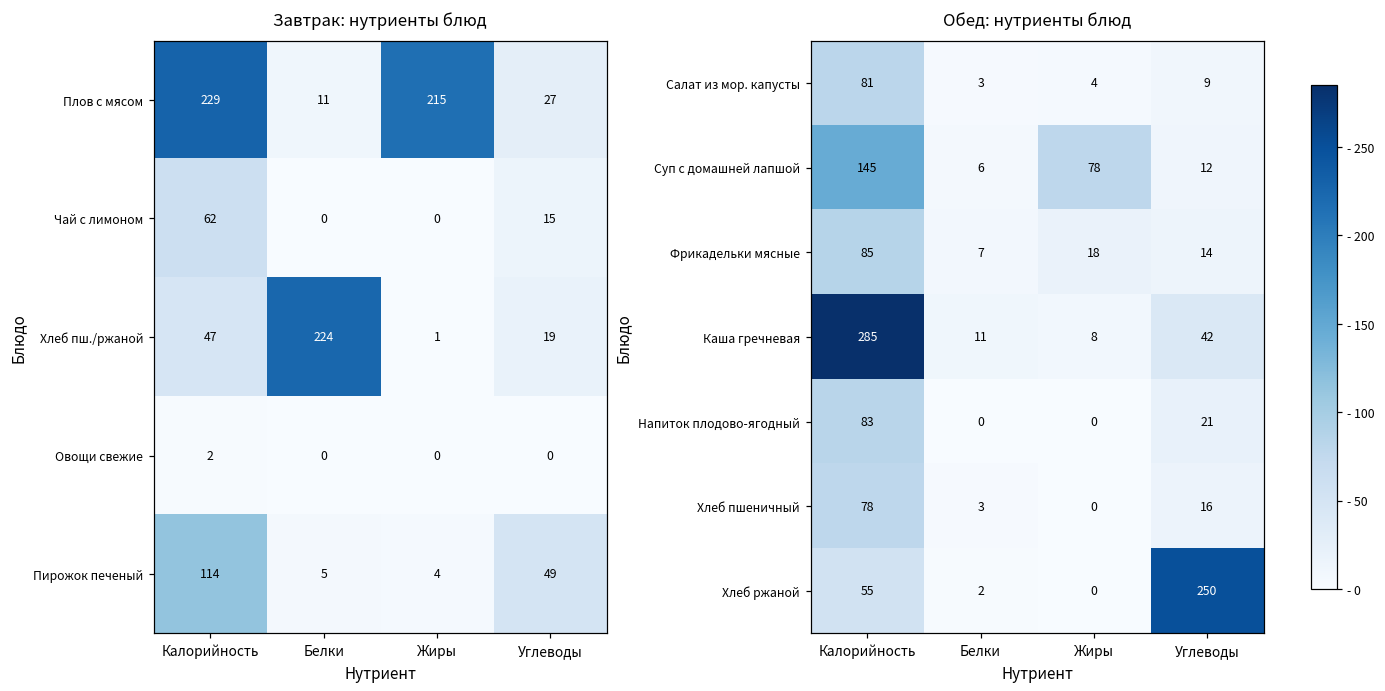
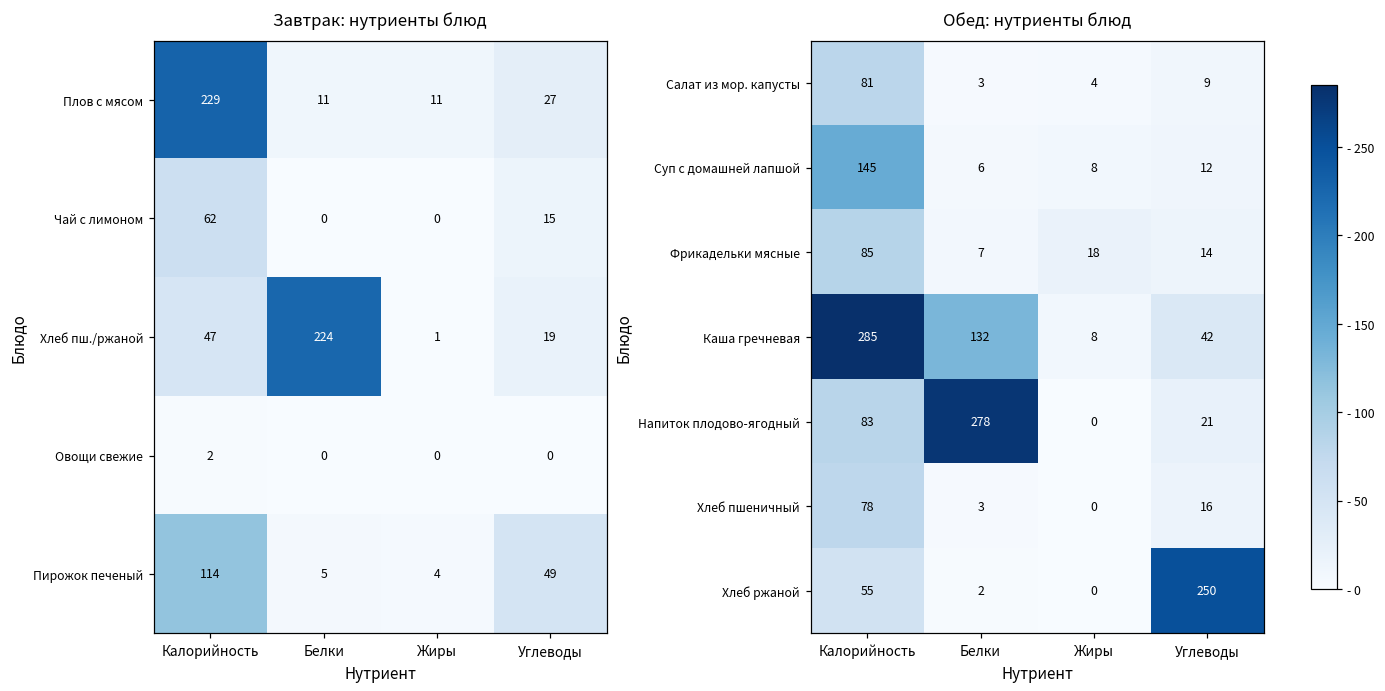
  {
    "Завтрак: нутриенты блюд": {
      "Плов с мясом": {
        "Калорийность": 229,
        "Белки": 11,
-       "Жиры": 215,
+       "Жиры": 11,
        "Углеводы": 27
      },
      "Чай с лимоном": {
        "Калорийность": 62,
        "Белки": 0,
        "Жиры": 0,
        "Углеводы": 15
      },
      "Хлеб пш./ржаной": {
        "Калорийность": 47,
        "Белки": 224,
        "Жиры": 1,
        "Углеводы": 19
      },
      "Овощи свежие": {
        "Калорийность": 2,
        "Белки": 0,
        "Жиры": 0,
        "Углеводы": 0
      },
      "Пирожок печеный": {
        "Калорийность": 114,
        "Белки": 5,
        "Жиры": 4,
        "Углеводы": 49
      }
    },
    "Обед: нутриенты блюд": {
      "Салат из мор. капусты": {
        "Калорийность": 81,
        "Белки": 3,
        "Жиры": 4,
        "Углеводы": 9
      },
      "Суп с домашней лапшой": {
        "Калорийность": 145,
        "Белки": 6,
-       "Жиры": 78,
+       "Жиры": 8,
        "Углеводы": 12
      },
      "Фрикадельки мясные": {
        "Калорийность": 85,
        "Белки": 7,
        "Жиры": 18,
        "Углеводы": 14
      },
      "Каша гречневая": {
        "Калорийность": 285,
-       "Белки": 11,
+       "Белки": 132,
        "Жиры": 8,
        "Углеводы": 42
      },
      "Напиток плодово-ягодный": {
        "Калорийность": 83,
-       "Белки": 0,
+       "Белки": 278,
        "Жиры": 0,
        "Углеводы": 21
      },
      "Хлеб пшеничный": {
        "Калорийность": 78,
        "Белки": 3,
        "Жиры": 0,
        "Углеводы": 16
      },
      "Хлеб ржаной": {
        "Калорийность": 55,
        "Белки": 2,
        "Жиры": 0,
        "Углеводы": 250
      }
    }
  }
